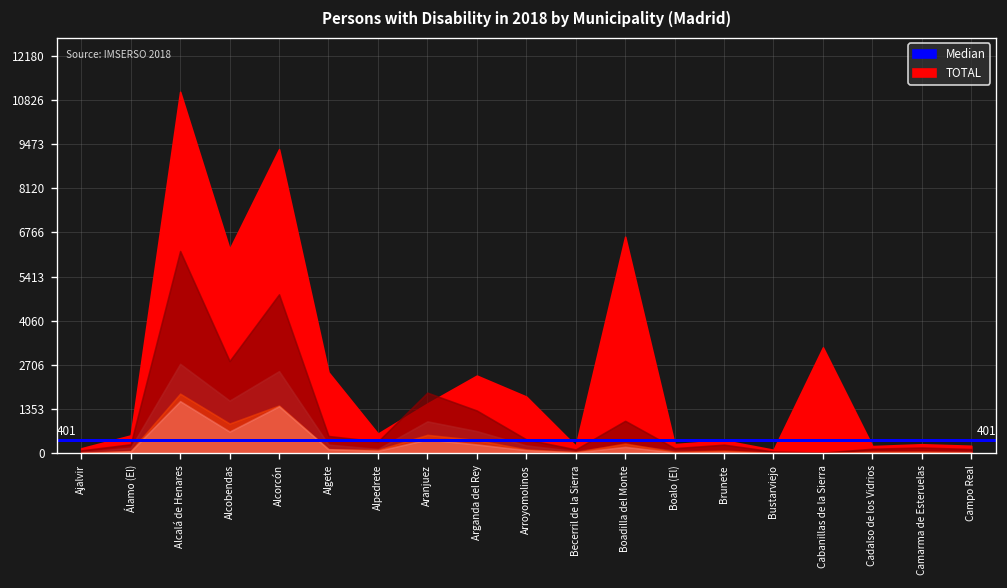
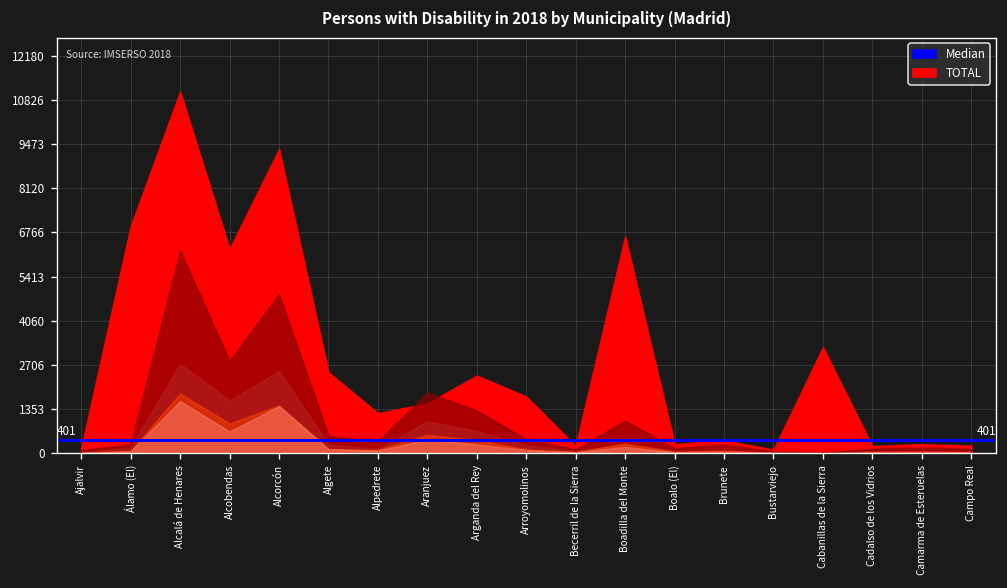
  {
    "TOTAL": {
-     "Álamo (El)": 600,
+     "Álamo (El)": 6900,
      "Alcalá de Henares": 11100,
      "Alcobendas": 6300,
      "Alcorcón": 9300,
      "Algete": 2500,
-     "Alpedrete": 600,
+     "Alpedrete": 1200,
      "Aranjuez": 1500,
      "Arganda del Rey": 2400,
      "Arroyomolinos": 1700,
      "Becerril de la Sierra": 200,
      "Boadilla del Monte": 6600,
      "Boalo (El)": 300,
      "Brunete": 400,
      "Cabanillas de la Sierra": 3200,
      "Camarma de Esteruelas": 300
    }
  }
